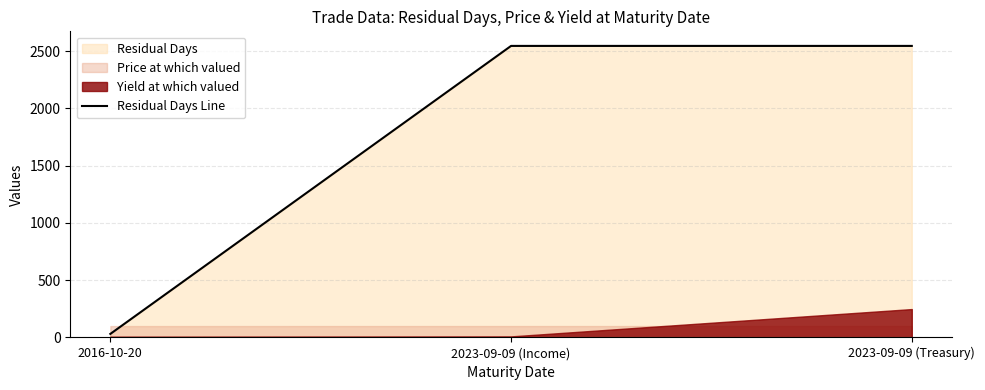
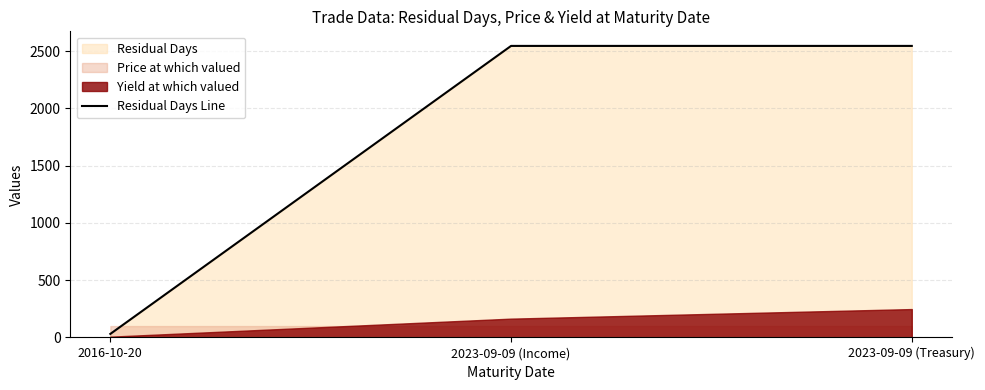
  {
    "Yield at which valued": {
-     "2023-09-09 (Income)": 10,
+     "2023-09-09 (Income)": 160,
      "2023-09-09 (Treasury)": 250
    }
  }
